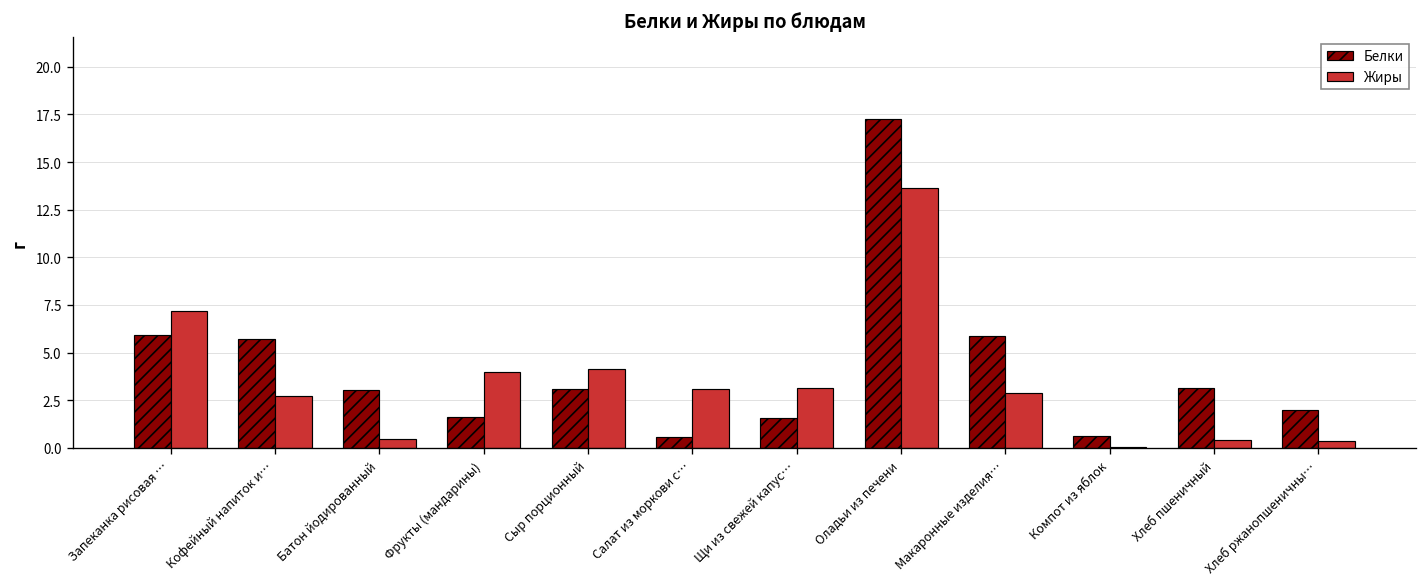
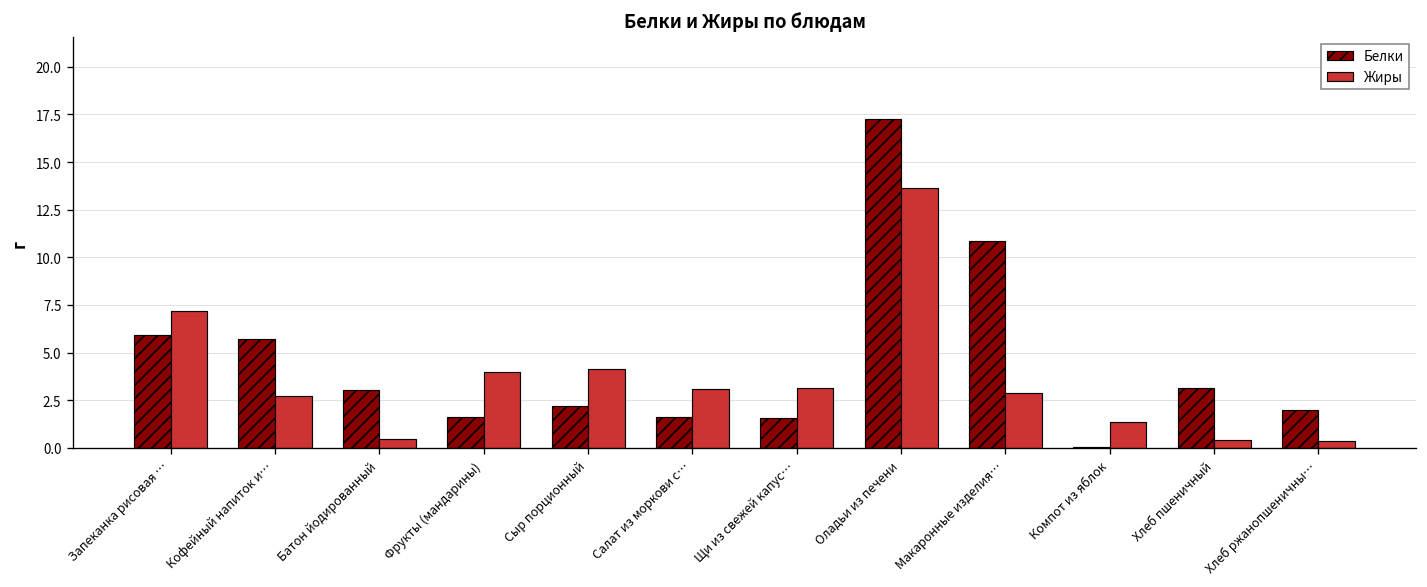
  {
    "Белки": {
      "Запеканка рисовая …": 5.9,
      "Кофейный напиток и…": 5.7,
      "Батон йодированный": 3.0,
      "Фрукты (мандарины)": 1.6,
-     "Сыр порционный": 3.1,
-     "Салат из моркови с…": 0.6,
+     "Сыр порционный": 2.2,
+     "Салат из моркови с…": 1.6,
      "Щи из свежей капус…": 1.6,
      "Оладьи из печени": 17.2,
-     "Макаронные изделия…": 5.9,
-     "Компот из яблок": 0.6,
+     "Макаронные изделия…": 10.8,
+     "Компот из яблок": 0.1,
      "Хлеб пшеничный": 3.2,
      "Хлеб ржанопшеничны…": 2.0
    },
    "Жиры": {
      "Запеканка рисовая …": 7.2,
      "Кофейный напиток и…": 2.7,
      "Батон йодированный": 0.5,
      "Фрукты (мандарины)": 4.0,
      "Сыр порционный": 4.2,
      "Салат из моркови с…": 3.1,
      "Щи из свежей капус…": 3.1,
      "Оладьи из печени": 13.6,
      "Макаронные изделия…": 2.9,
-     "Компот из яблок": 0.1,
+     "Компот из яблок": 1.4,
      "Хлеб пшеничный": 0.4,
      "Хлеб ржанопшеничны…": 0.4
    }
  }
